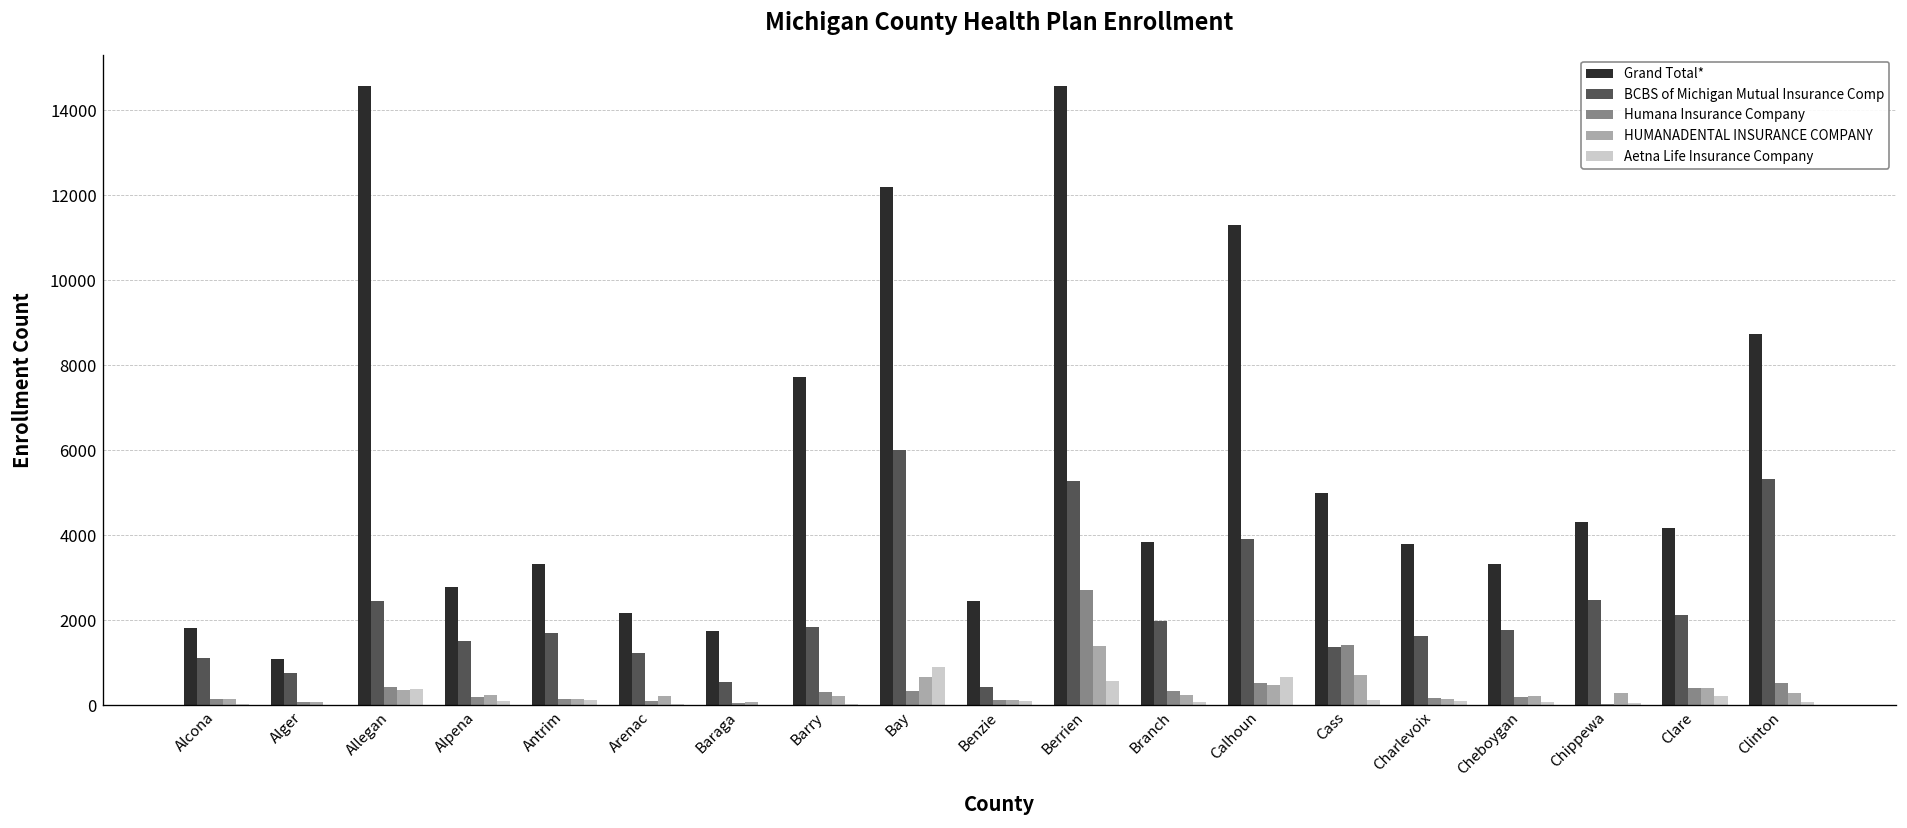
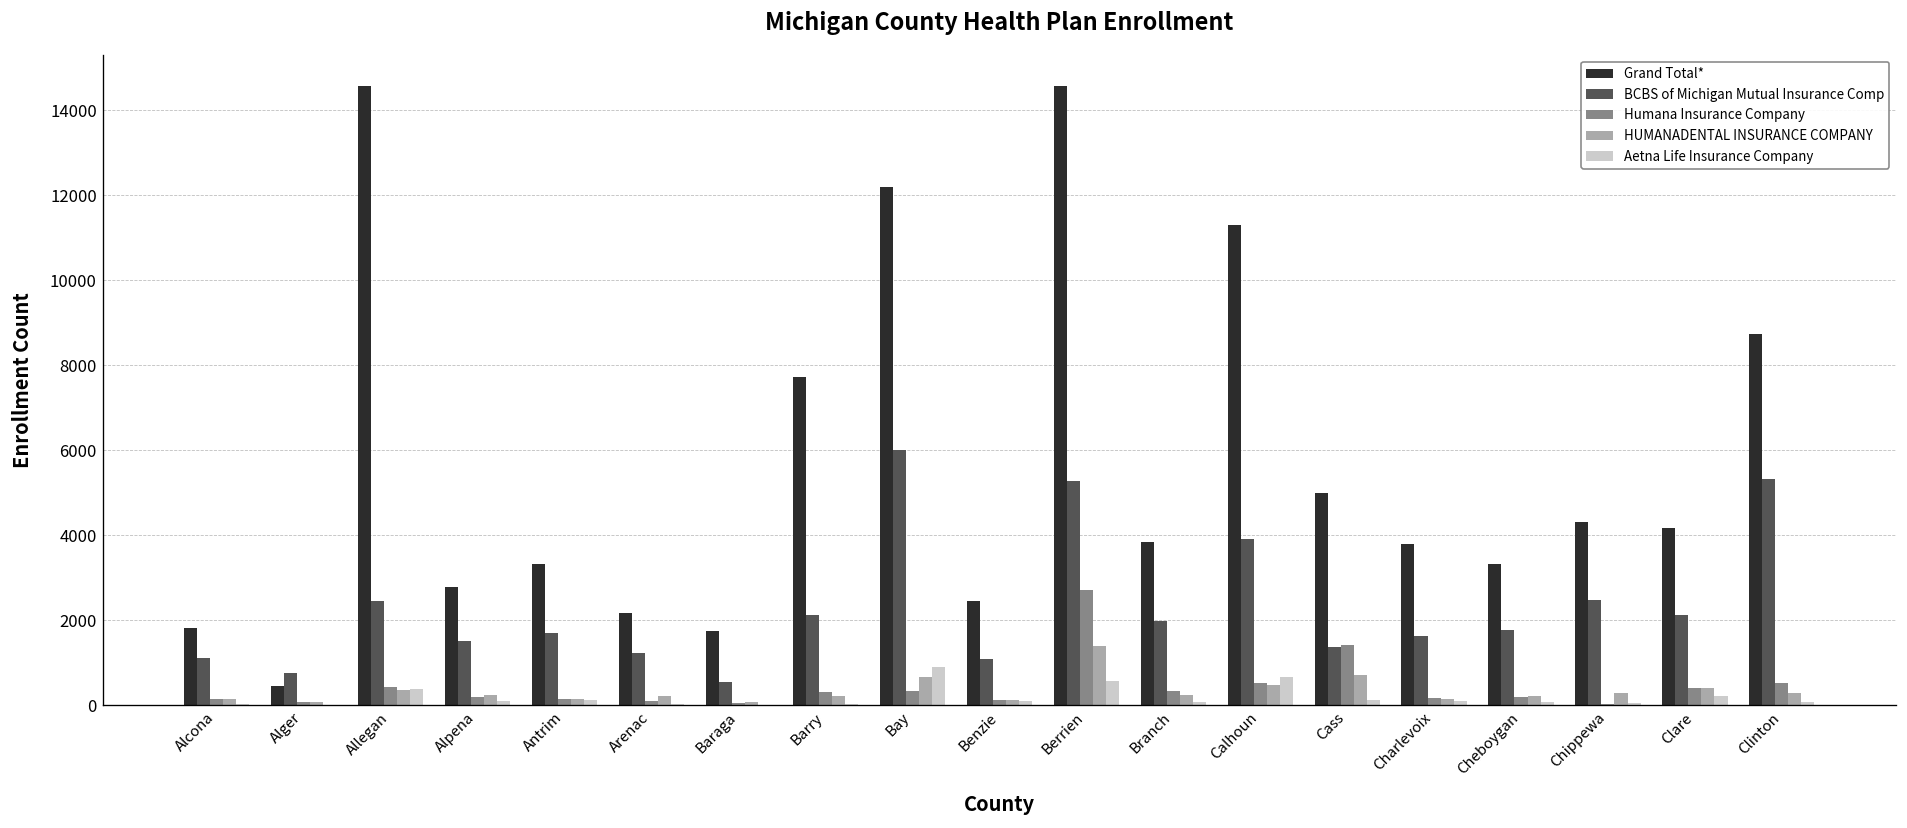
  {
    "Grand Total*": {
      "Alcona": 1800,
-     "Alger": 1100,
+     "Alger": 500,
      "Allegan": 14600,
      "Alpena": 2800,
      "Antrim": 3300,
      "Arenac": 2200,
      "Baraga": 1700,
      "Barry": 7700,
      "Bay": 12200,
      "Benzie": 2400,
      "Berrien": 14600,
      "Branch": 3800,
      "Calhoun": 11300,
      "Cass": 5000,
      "Charlevoix": 3800,
      "Cheboygan": 3300,
      "Chippewa": 4300,
      "Clare": 4200,
      "Clinton": 8700
    },
    "BCBS of Michigan Mutual Insurance Comp": {
      "Alcona": 1100,
      "Alger": 800,
      "Allegan": 2500,
      "Alpena": 1500,
      "Antrim": 1700,
      "Arenac": 1200,
      "Baraga": 500,
-     "Barry": 1800,
+     "Barry": 2100,
      "Bay": 6000,
-     "Benzie": 400,
+     "Benzie": 1100,
      "Berrien": 5300,
      "Branch": 2000,
      "Calhoun": 3900,
      "Cass": 1400,
      "Charlevoix": 1600,
      "Cheboygan": 1800,
      "Chippewa": 2500,
      "Clare": 2100,
      "Clinton": 5300
    }
  }
